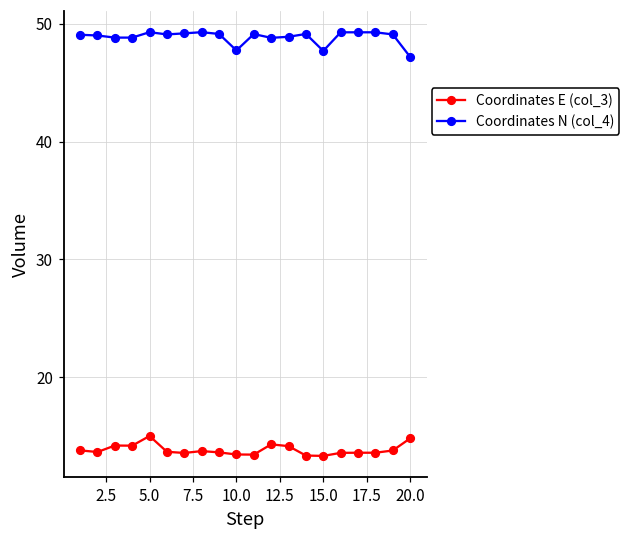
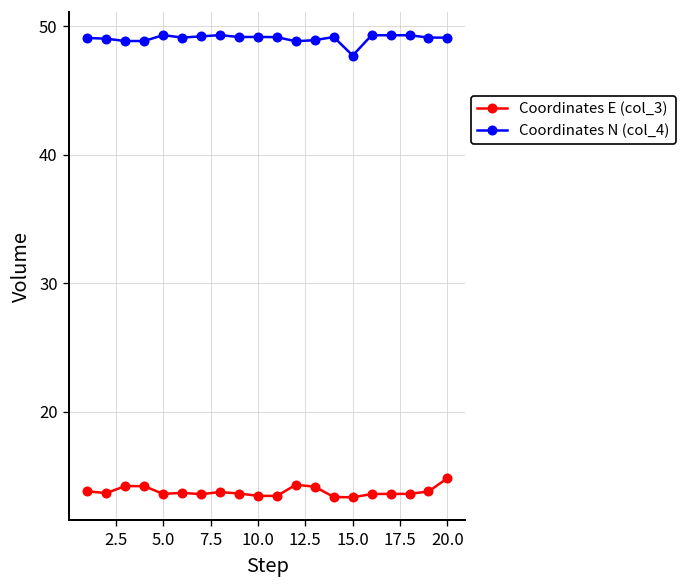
  {
    "Coordinates E (col_3)": {
-     "5.0": 15.0,
+     "5.0": 13.6,
      "10.0": 13.4,
      "15.0": 13.3,
      "20.0": 14.8
    },
    "Coordinates N (col_4)": {
      "5.0": 49.3,
-     "10.0": 47.8,
+     "10.0": 49.2,
      "15.0": 47.7,
-     "20.0": 47.2
+     "20.0": 49.1
    }
  }
